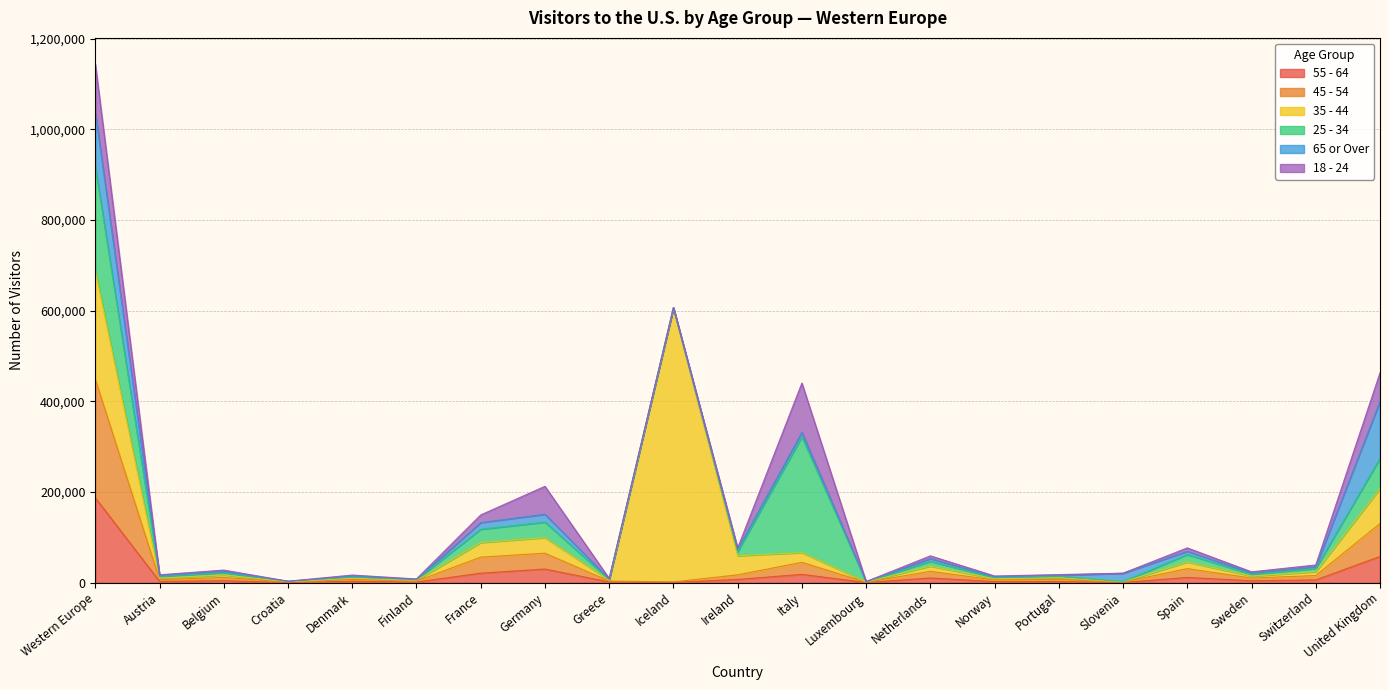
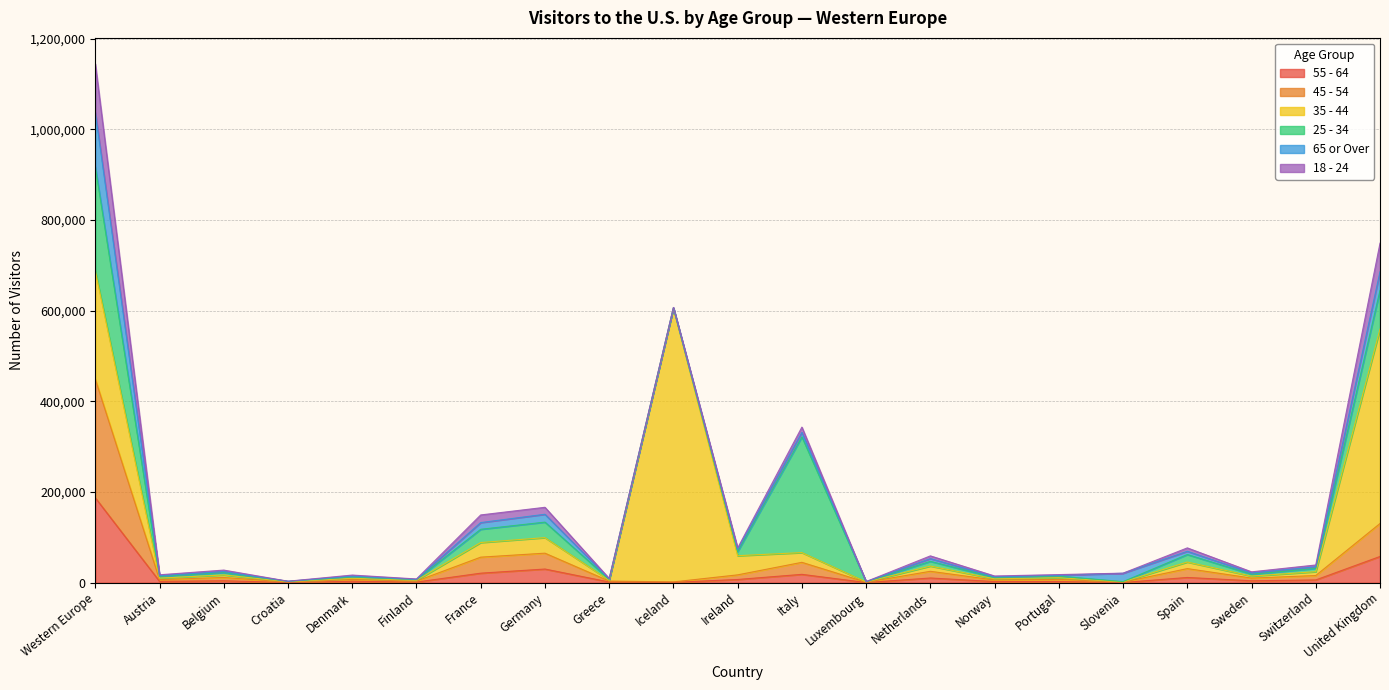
  {
    "35 - 44": {
      "Western Europe": "240,000",
      "France": "30,000",
      "Germany": "30,000",
      "Ireland": "40,000",
      "Italy": "20,000",
      "Netherlands": "10,000",
      "Spain": "10,000",
      "Switzerland": "10,000",
-     "United Kingdom": "80,000"
+     "United Kingdom": "430,000"
    },
    "25 - 34": {
      "Western Europe": "230,000",
      "France": "30,000",
      "Germany": "30,000",
      "Italy": "260,000",
      "Netherlands": "10,000",
      "Spain": "20,000",
-     "United Kingdom": "70,000"
+     "United Kingdom": "90,000"
    },
    "65 or Over": {
      "Western Europe": "120,000",
      "France": "10,000",
      "Germany": "20,000",
      "Italy": "10,000",
      "Netherlands": "10,000",
      "Spain": "10,000",
-     "United Kingdom": "130,000"
+     "United Kingdom": "40,000"
    },
    "18 - 24": {
      "Western Europe": "110,000",
      "France": "20,000",
-     "Germany": "60,000",
-     "Italy": "110,000",
+     "Germany": "20,000",
+     "Italy": "10,000",
      "Netherlands": "10,000",
      "Spain": "10,000",
      "United Kingdom": "60,000"
    }
  }
